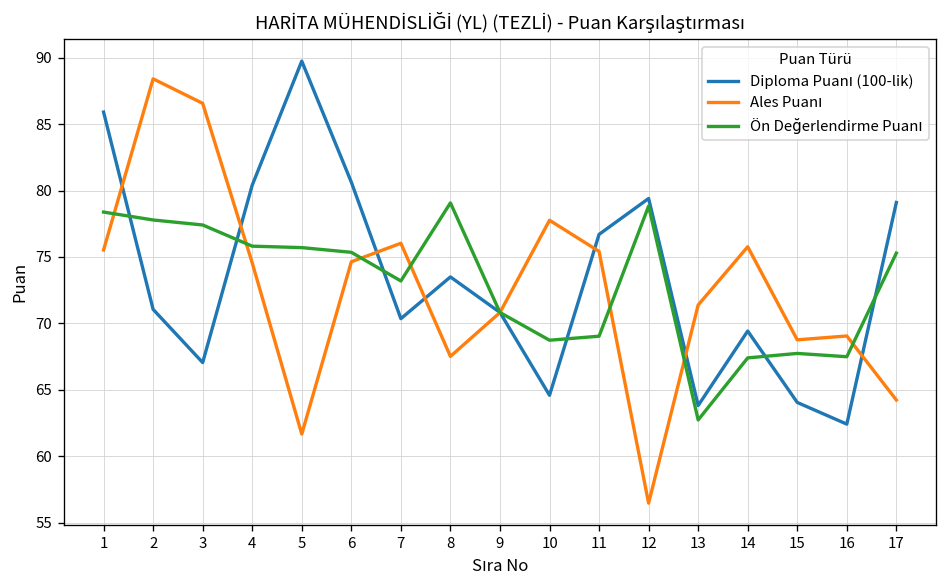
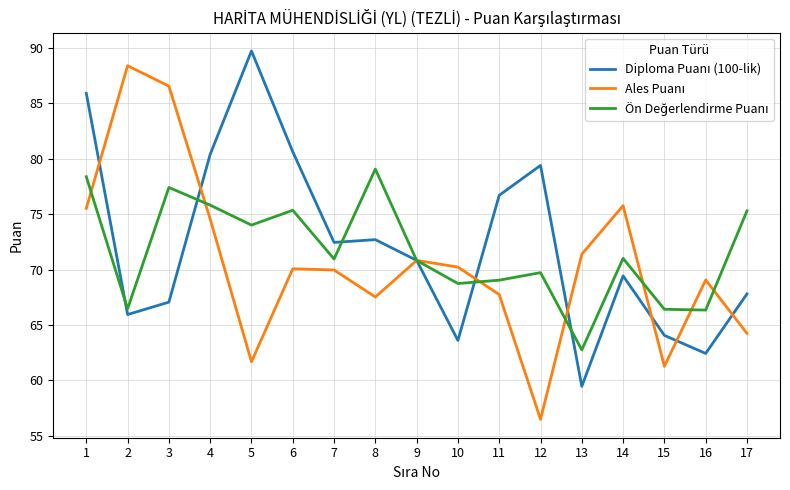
  {
    "Diploma Puanı (100-lik)": {
      "1": 85.9,
-     "2": 71.1,
+     "2": 65.9,
      "3": 67.1,
      "4": 80.4,
      "5": 89.7,
      "6": 80.6,
-     "7": 70.4,
-     "8": 73.5,
-     "10": 64.6,
+     "7": 72.5,
+     "8": 72.7,
+     "10": 63.6,
      "11": 76.7,
      "12": 79.4,
-     "13": 63.8,
+     "13": 59.5,
      "14": 69.4,
      "15": 64.1,
      "16": 62.4,
-     "17": 79.1
+     "17": 67.8
    },
    "Ales Puanı": {
      "1": 75.5,
      "2": 88.4,
      "3": 86.6,
      "4": 74.6,
      "5": 61.7,
-     "6": 74.6,
-     "7": 76.0,
+     "6": 70.1,
+     "7": 70.0,
      "8": 67.5,
-     "10": 77.8,
-     "11": 75.4,
+     "10": 70.2,
+     "11": 67.7,
      "12": 56.5,
      "13": 71.4,
      "14": 75.8,
-     "15": 68.8,
+     "15": 61.3,
      "16": 69.1,
      "17": 64.2
    },
    "Ön Değerlendirme Puanı": {
      "1": 78.4,
-     "2": 77.8,
+     "2": 66.5,
      "3": 77.4,
      "4": 75.8,
-     "5": 75.7,
+     "5": 74.0,
      "6": 75.4,
-     "7": 73.2,
+     "7": 71.0,
      "8": 79.1,
      "10": 68.7,
      "11": 69.0,
-     "12": 78.8,
+     "12": 69.7,
      "13": 62.7,
-     "14": 67.4,
-     "15": 67.7,
-     "16": 67.5,
+     "14": 71.0,
+     "15": 66.4,
+     "16": 66.3,
      "17": 75.3
    }
  }
